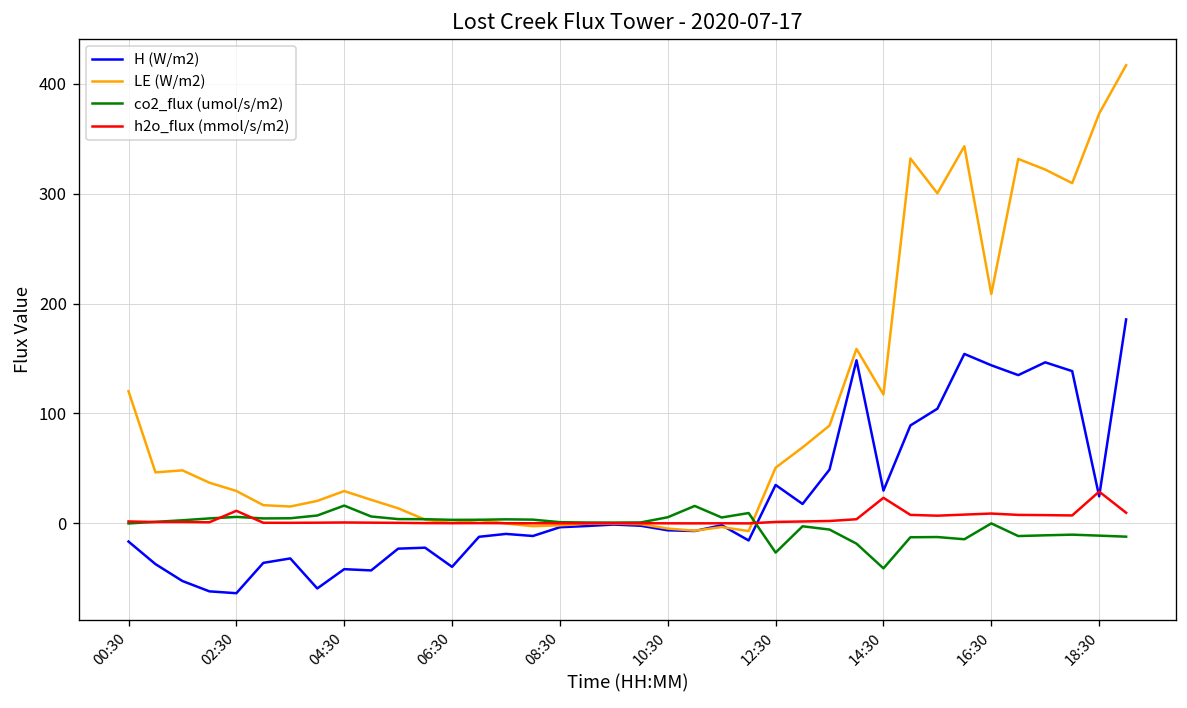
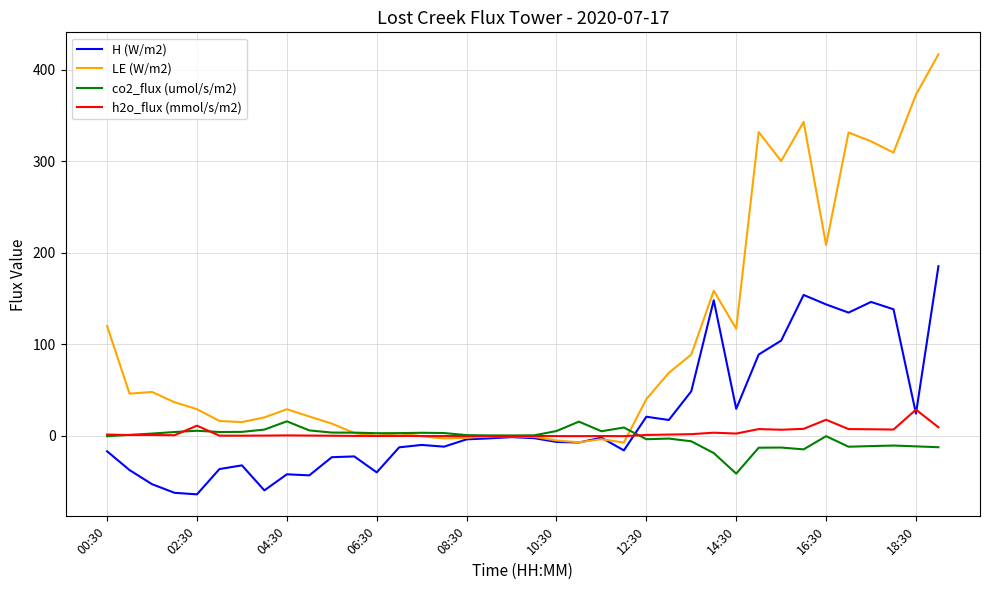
  {
    "H (W/m2)": {
      "00:30": -20,
      "02:30": -60,
      "04:30": -40,
      "06:30": -40,
-     "12:30": 30,
+     "12:30": 20,
      "14:30": 30,
      "16:30": 140,
      "18:30": 20
    },
    "LE (W/m2)": {
      "00:30": 120,
      "02:30": 30,
      "04:30": 30,
-     "12:30": 50,
+     "12:30": 40,
      "14:30": 120,
      "16:30": 210,
      "18:30": 370
    },
    "co2_flux (umol/s/m2)": {
      "02:30": 10,
      "04:30": 20,
      "06:30": 0,
      "10:30": 10,
-     "12:30": -30,
+     "12:30": 0,
      "14:30": -40,
      "16:30": 0,
      "18:30": -10
    },
    "h2o_flux (mmol/s/m2)": {
      "02:30": 10,
      "04:30": 0,
      "10:30": 0,
      "12:30": 0,
-     "14:30": 20,
-     "16:30": 10,
+     "14:30": 0,
+     "16:30": 20,
      "18:30": 30
    }
  }
